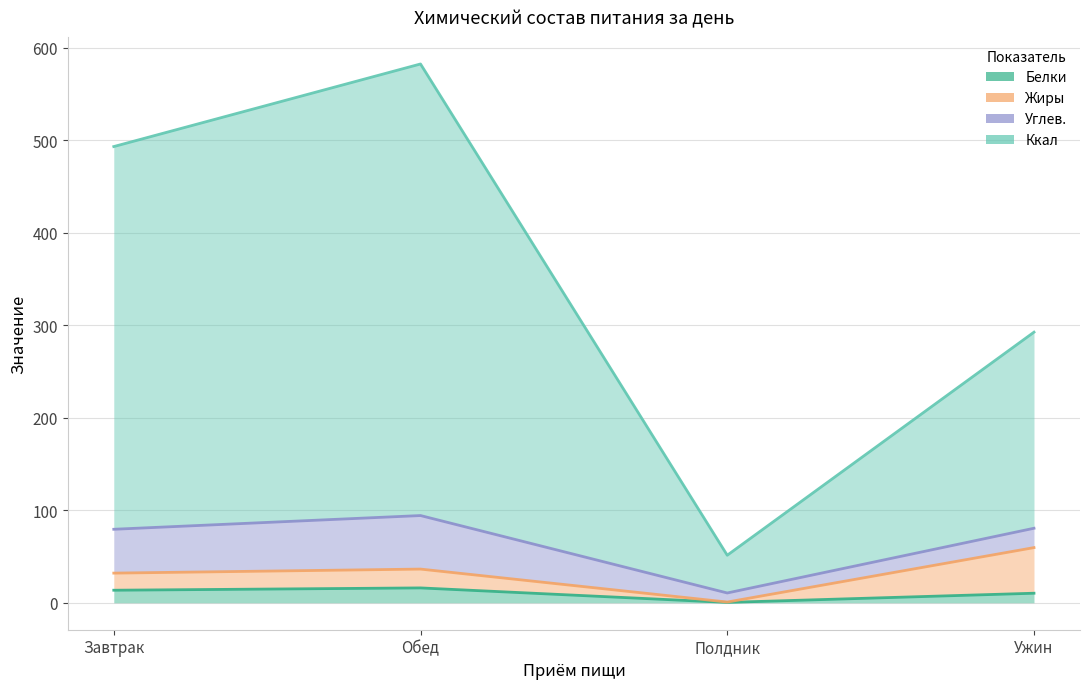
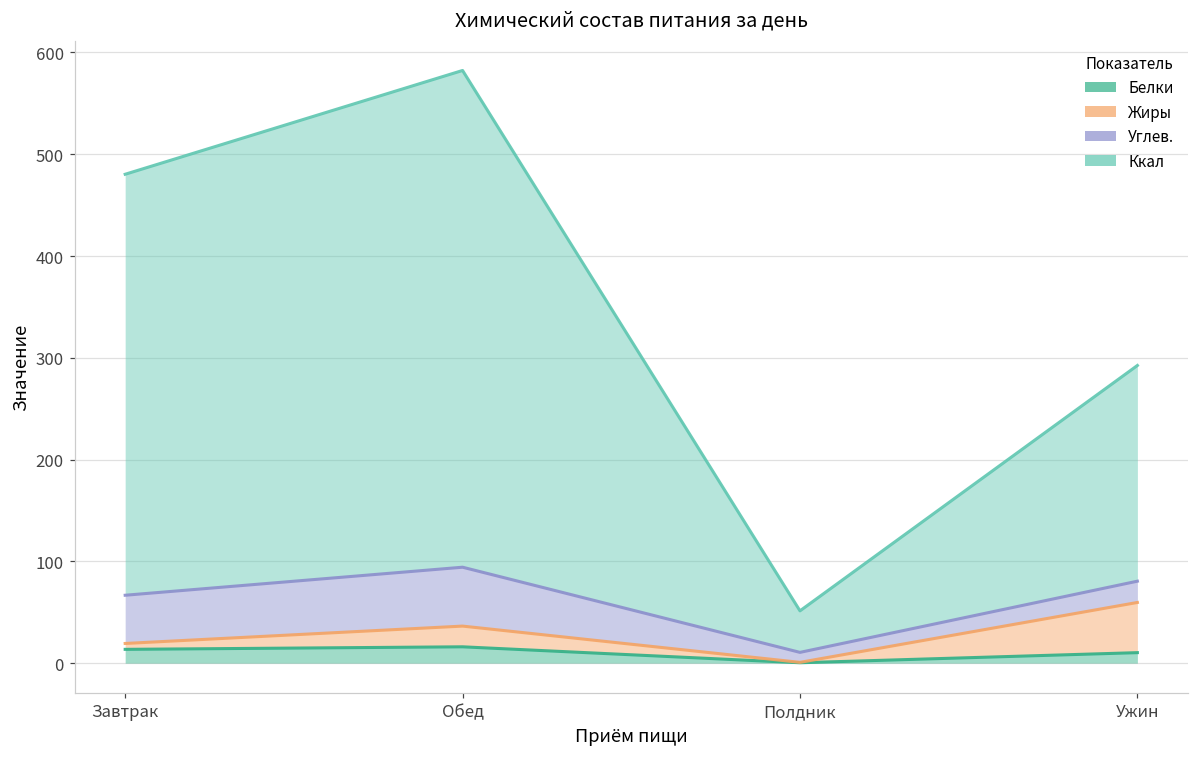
  {
    "Жиры": {
-     "Завтрак": 20,
+     "Завтрак": 10,
      "Обед": 20,
      "Ужин": 50
    }
  }
